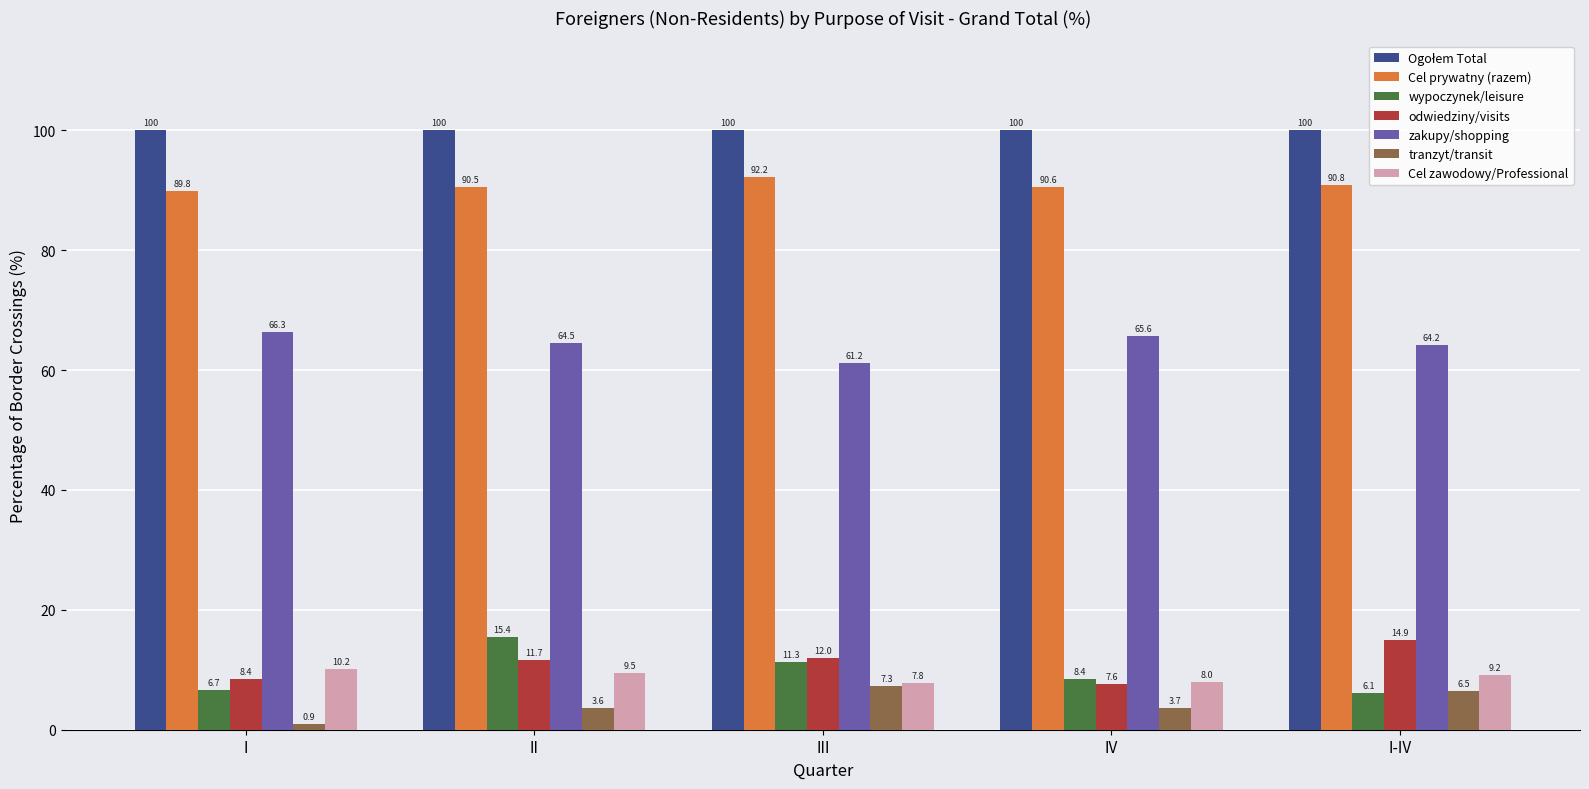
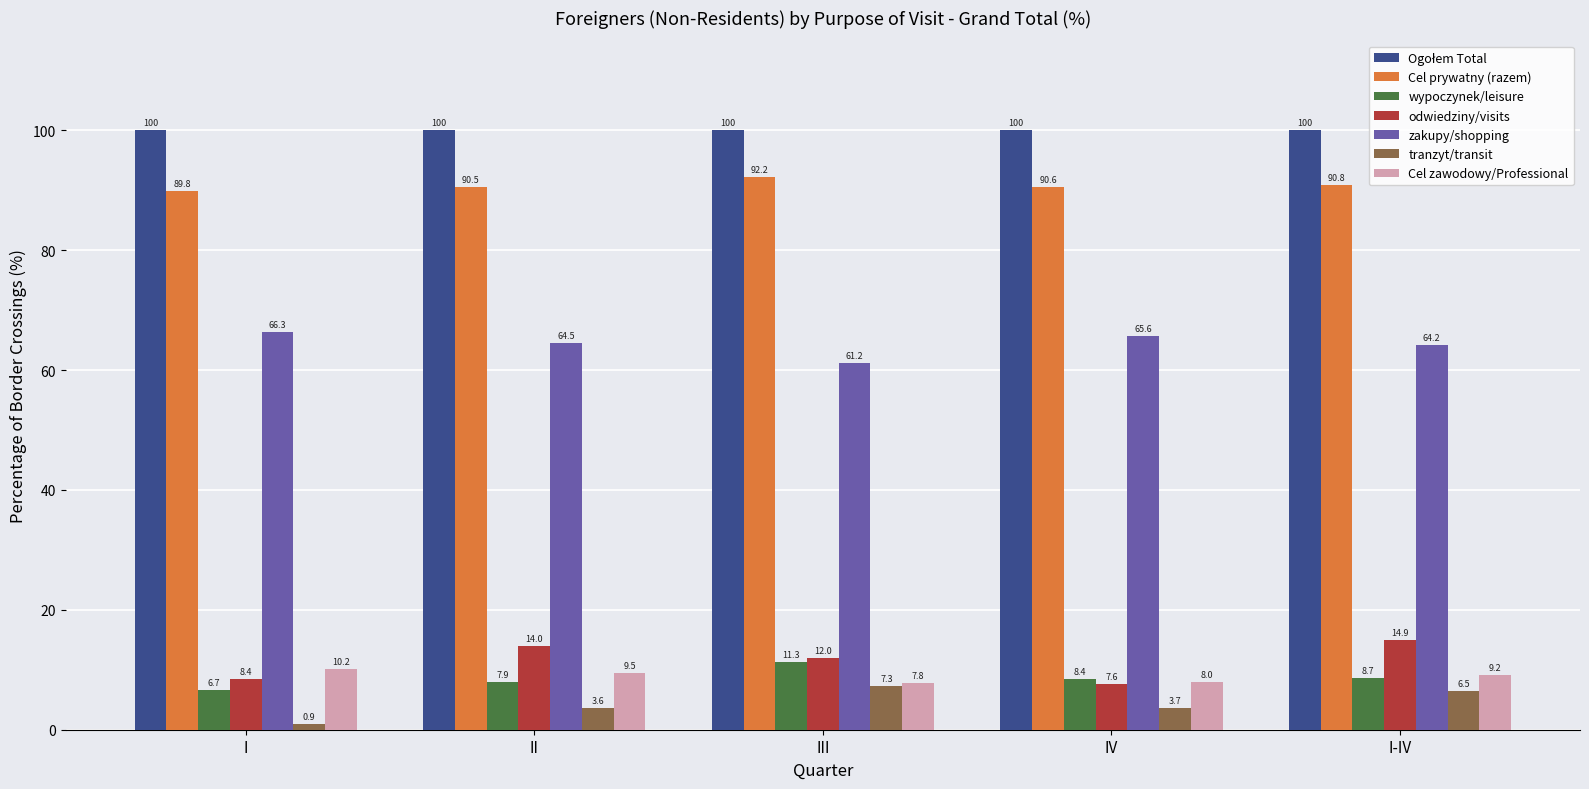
  {
    "Cel prywatny (razem)": {
      "I": 89.8,
      "II": 90.5,
      "III": 92.2,
      "IV": 90.6,
      "I-IV": 90.8
    },
    "wypoczynek/leisure": {
      "I": 6.7,
-     "II": 15.4,
+     "II": 7.9,
      "III": 11.3,
      "IV": 8.4,
-     "I-IV": 6.1
+     "I-IV": 8.7
    },
    "odwiedziny/visits": {
      "I": 8.4,
-     "II": 11.7,
+     "II": 14.0,
      "III": 12.0,
      "IV": 7.6,
      "I-IV": 14.9
    },
    "tranzyt/transit": {
      "I": 0.9,
      "II": 3.6,
      "III": 7.3,
      "IV": 3.7,
      "I-IV": 6.5
    },
    "Cel zawodowy/Professional": {
      "I": 10.2,
      "II": 9.5,
      "III": 7.8,
      "IV": 8.0,
      "I-IV": 9.2
    }
  }
